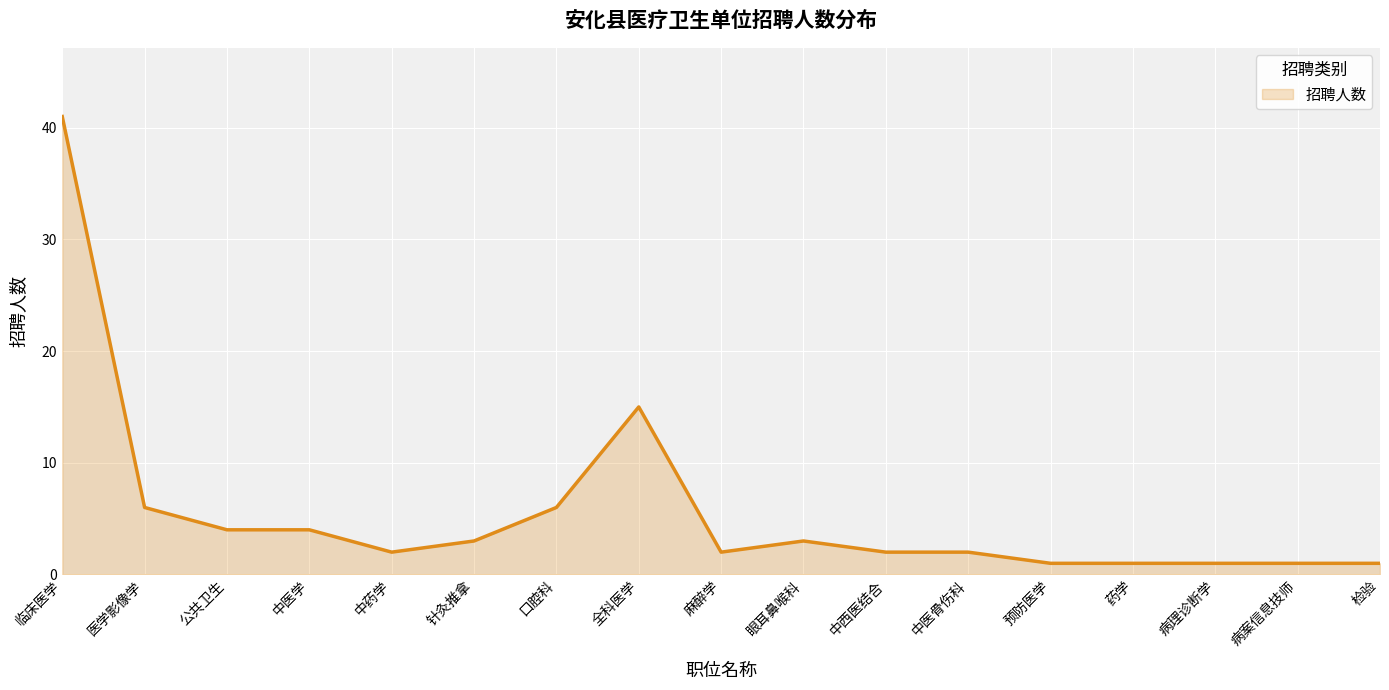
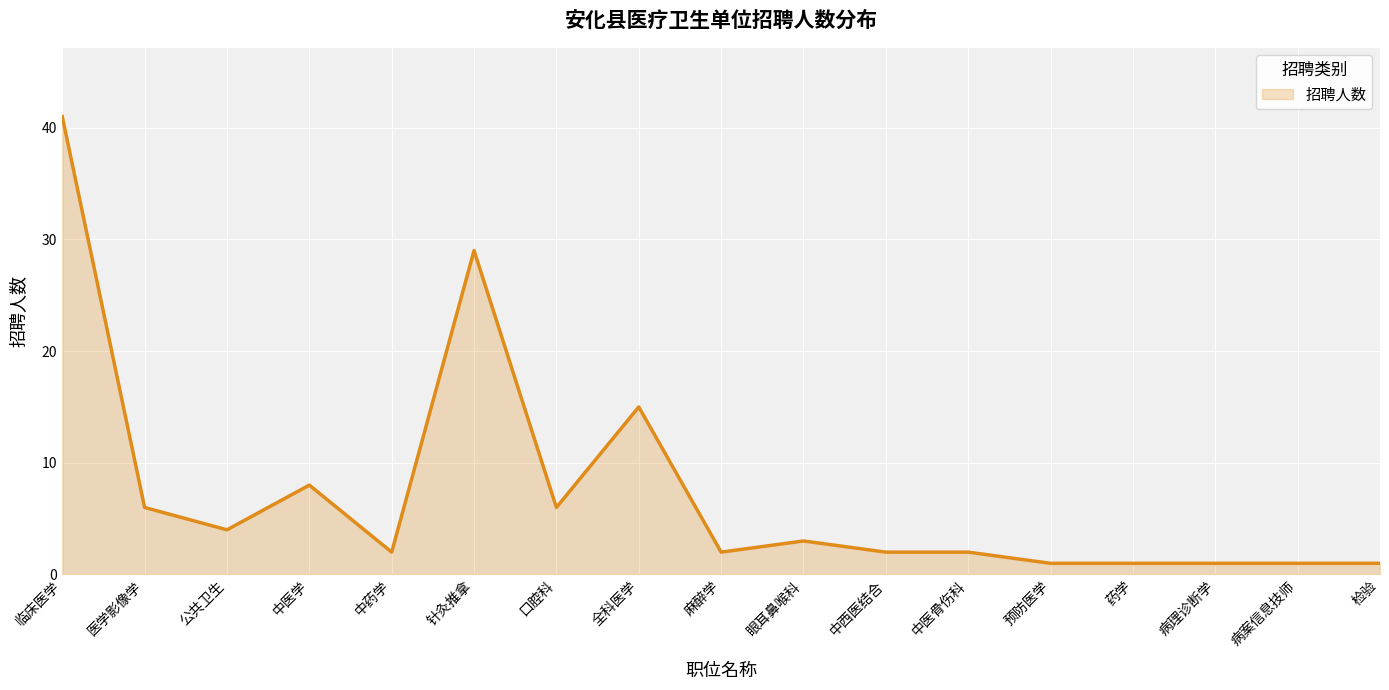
  {
    "临床医学": 41,
    "医学影像学": 6,
    "公共卫生": 4,
-   "中医学": 4,
+   "中医学": 8,
    "中药学": 2,
-   "针灸推拿": 3,
+   "针灸推拿": 29,
    "口腔科": 6,
    "全科医学": 15,
    "麻醉学": 2,
    "眼耳鼻喉科": 3,
    "中西医结合": 2,
    "中医骨伤科": 2,
    "预防医学": 1,
    "药学": 1,
    "病理诊断学": 1,
    "病案信息技师": 1,
    "检验": 1
  }
